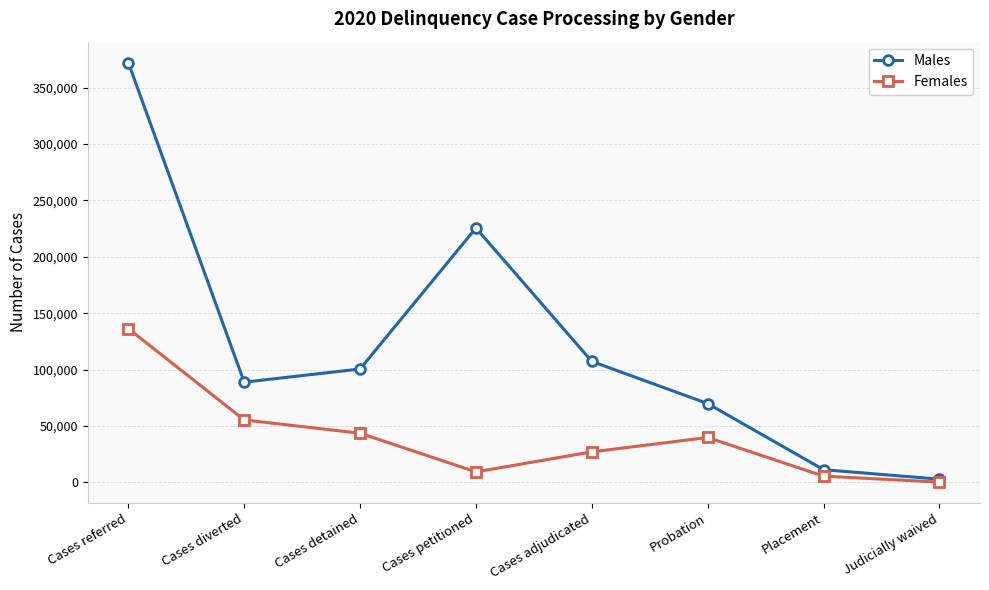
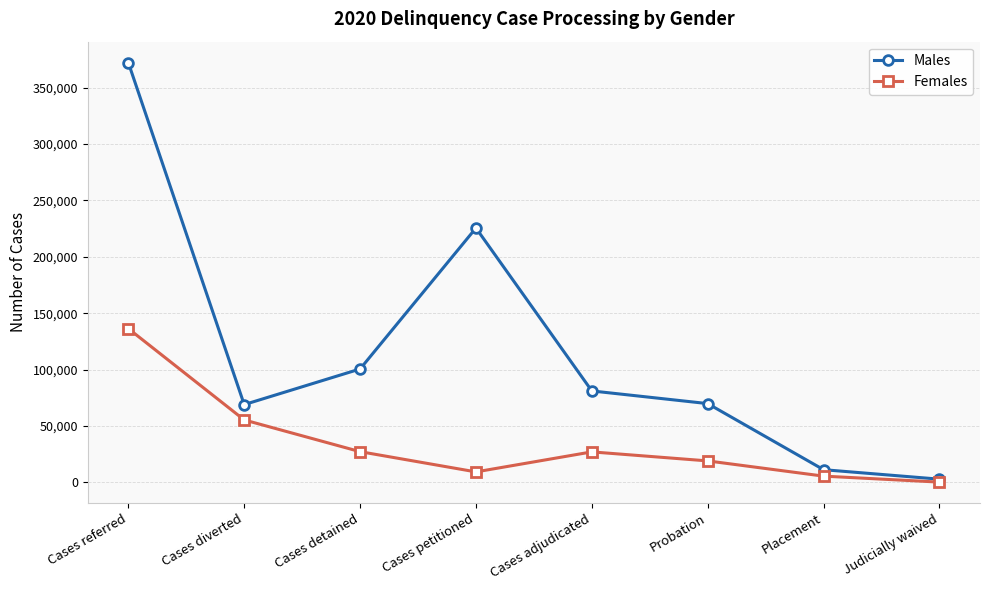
  {
    "Males": {
      "Cases referred": "372,000",
-     "Cases diverted": "89,000",
+     "Cases diverted": "69,000",
      "Cases detained": "101,000",
      "Cases petitioned": "225,000",
-     "Cases adjudicated": "107,000",
+     "Cases adjudicated": "81,000",
      "Probation": "70,000",
      "Placement": "11,000",
      "Judicially waived": "3,000"
    },
    "Females": {
      "Cases referred": "136,000",
      "Cases diverted": "55,000",
-     "Cases detained": "44,000",
+     "Cases detained": "27,000",
      "Cases petitioned": "9,000",
      "Cases adjudicated": "27,000",
-     "Probation": "40,000",
+     "Probation": "19,000",
      "Placement": "6,000",
      "Judicially waived": "0"
    }
  }
